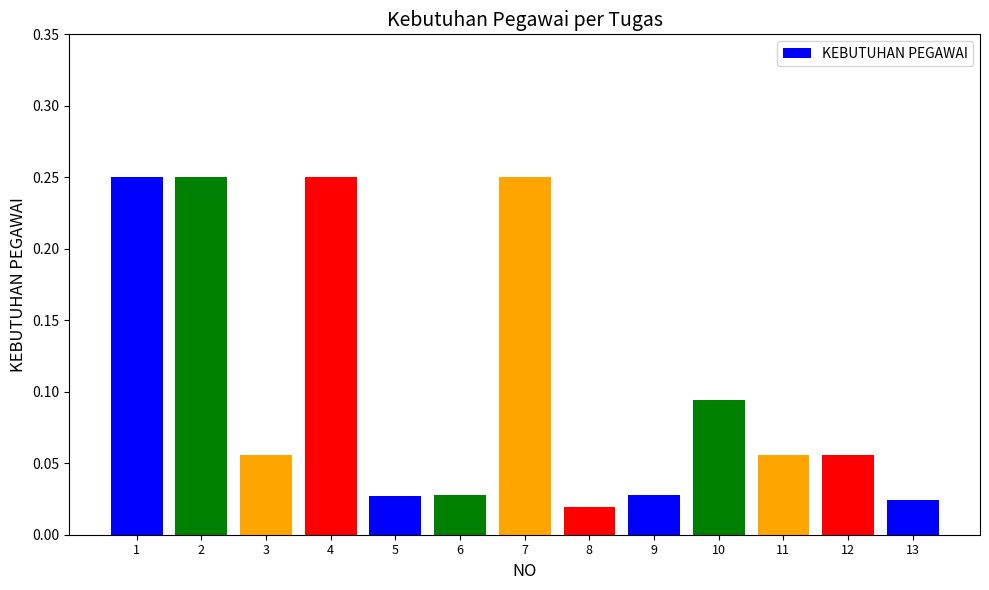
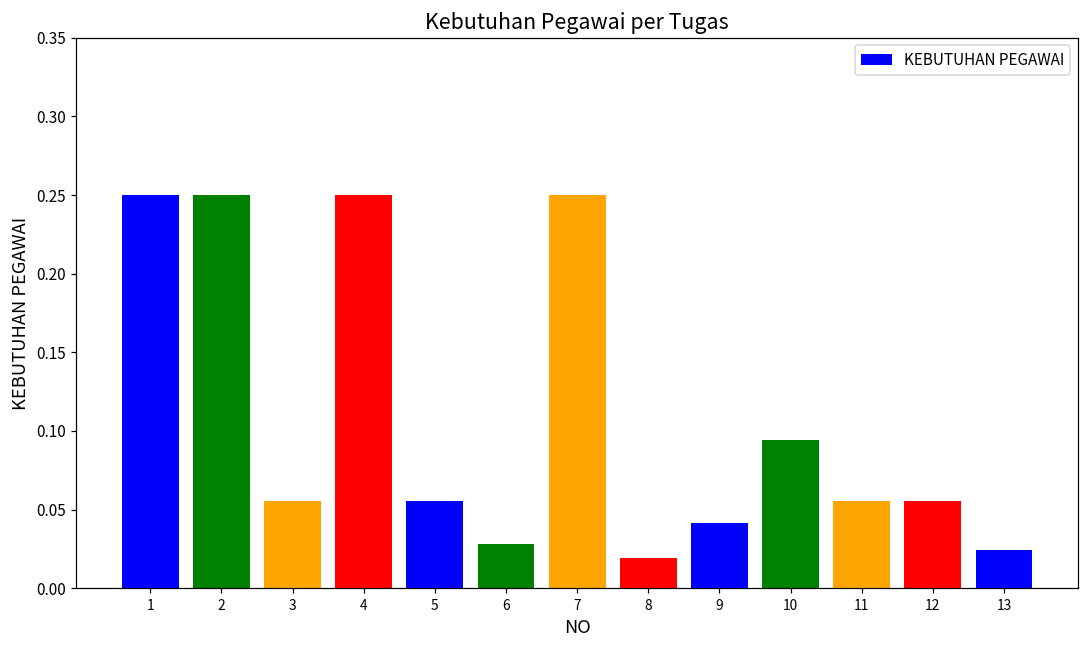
  {
    "1": 0.250,
    "2": 0.250,
    "3": 0.056,
    "4": 0.250,
-   "5": 0.027,
+   "5": 0.056,
    "6": 0.028,
    "7": 0.250,
    "8": 0.019,
-   "9": 0.028,
+   "9": 0.041,
    "10": 0.094,
    "11": 0.056,
    "12": 0.056,
    "13": 0.024
  }
